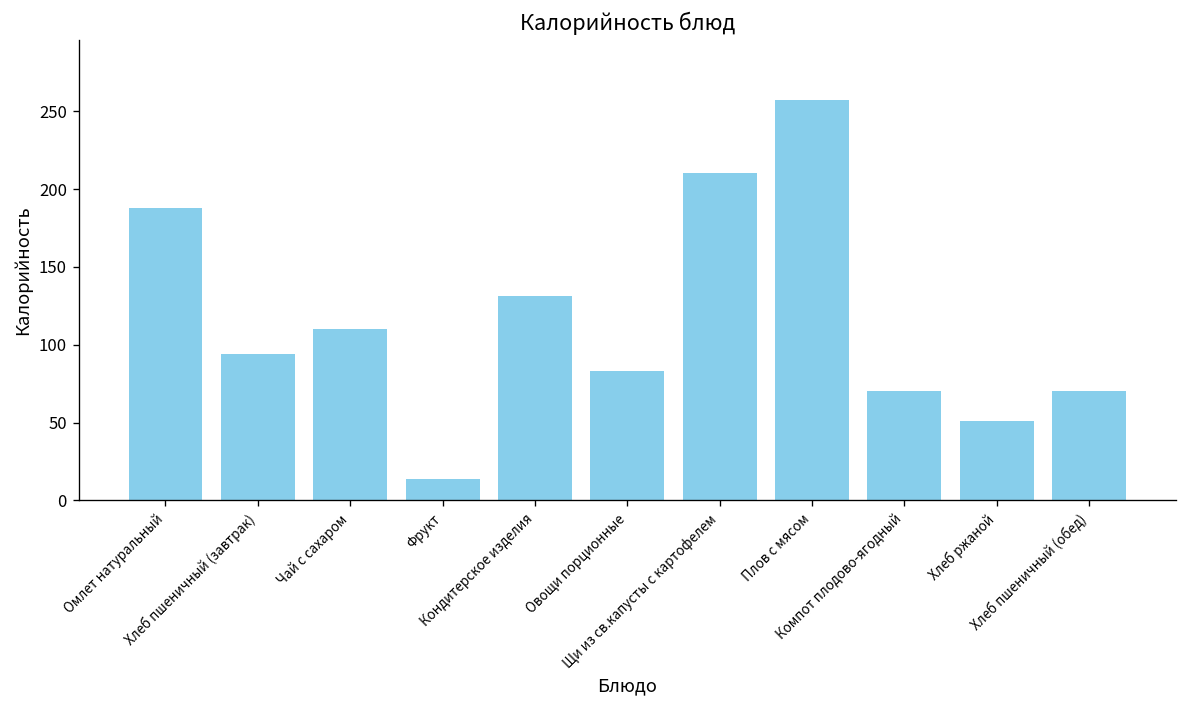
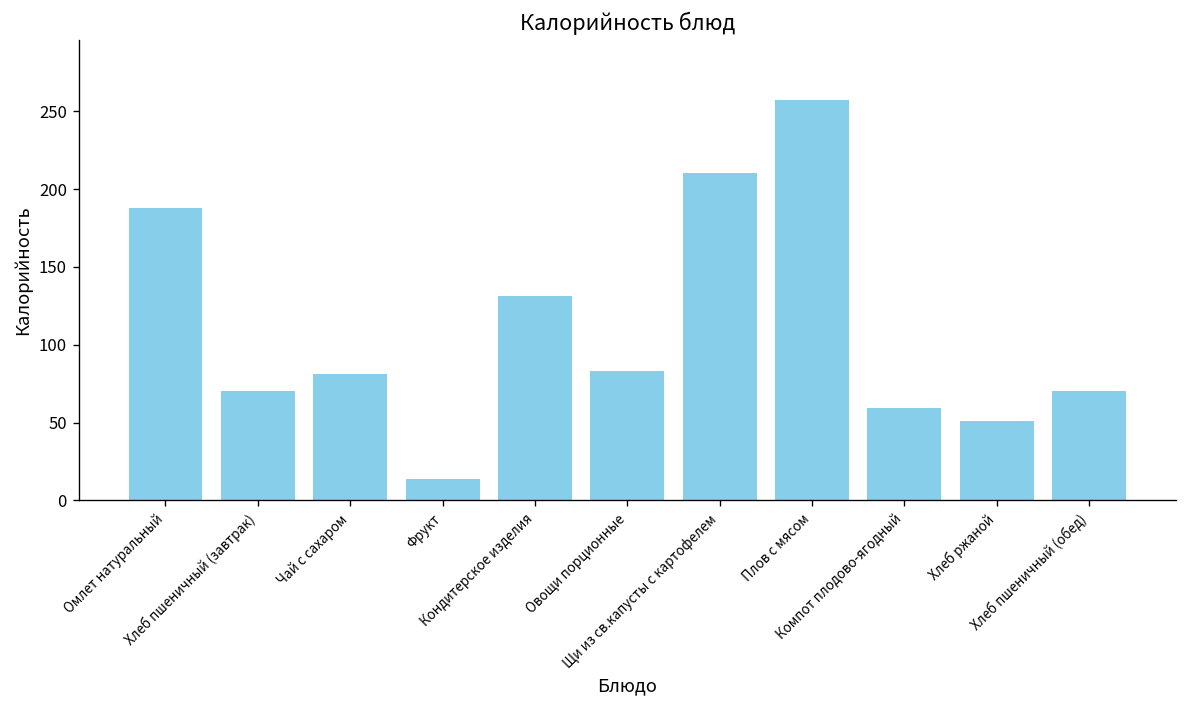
  {
    "Омлет натуральный": 188,
-   "Хлеб пшеничный (завтрак)": 94,
-   "Чай с сахаром": 110,
+   "Хлеб пшеничный (завтрак)": 70,
+   "Чай с сахаром": 81,
    "Фрукт": 14,
    "Кондитерское изделия": 131,
    "Овощи порционные": 83,
    "Щи из св.капусты с картофелем": 211,
    "Плов с мясом": 257,
-   "Компот плодово-ягодный": 70,
+   "Компот плодово-ягодный": 59,
    "Хлеб ржаной": 51,
    "Хлеб пшеничный (обед)": 70
  }
